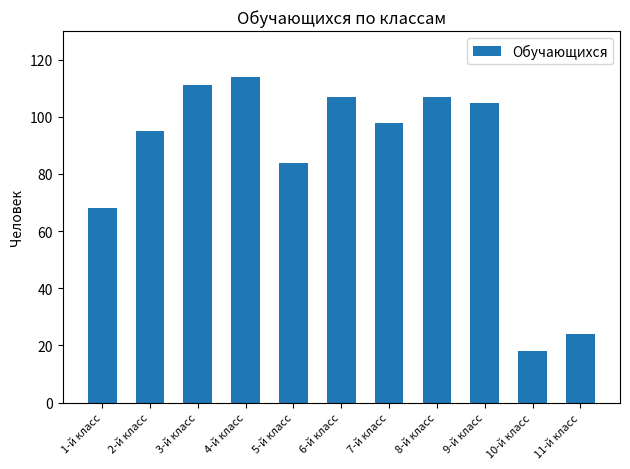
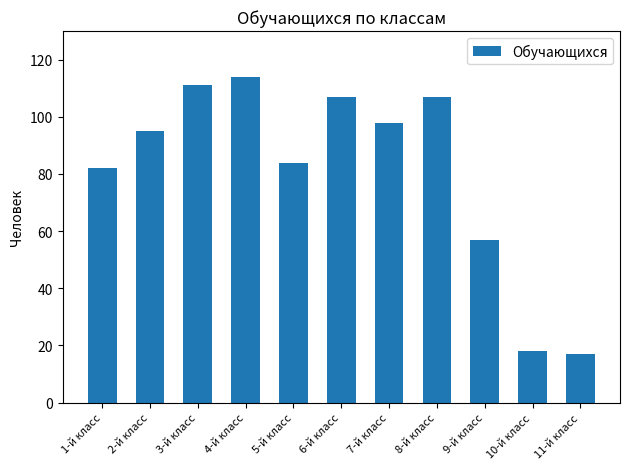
  {
-   "1-й класс": 68,
+   "1-й класс": 82,
    "2-й класс": 95,
    "3-й класс": 111,
    "4-й класс": 114,
    "5-й класс": 84,
    "6-й класс": 107,
    "7-й класс": 98,
    "8-й класс": 107,
-   "9-й класс": 105,
+   "9-й класс": 57,
    "10-й класс": 18,
-   "11-й класс": 24
+   "11-й класс": 17
  }
